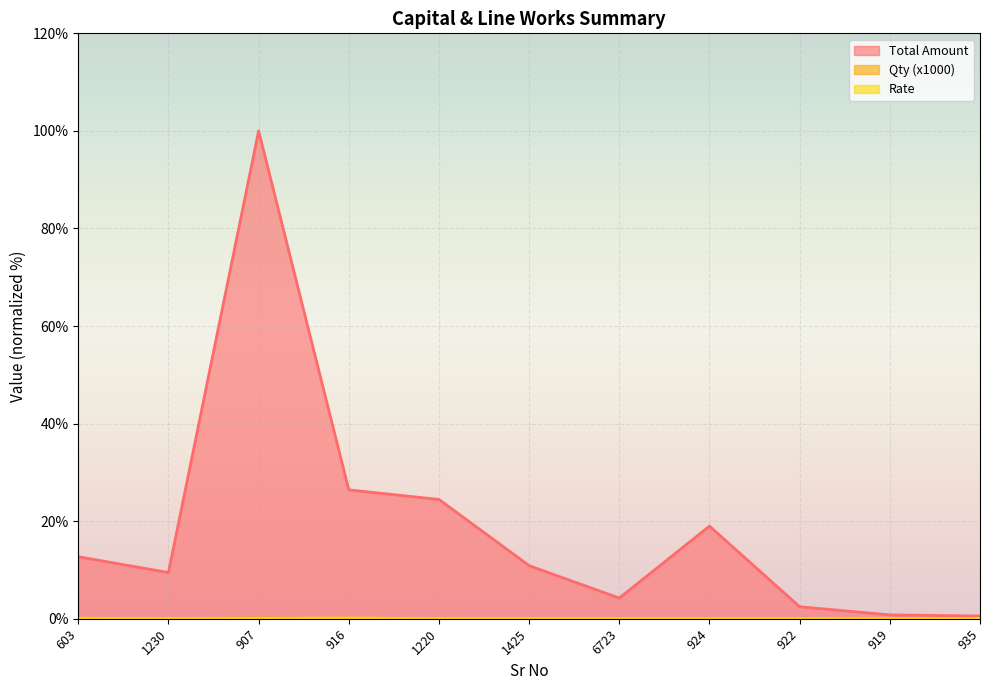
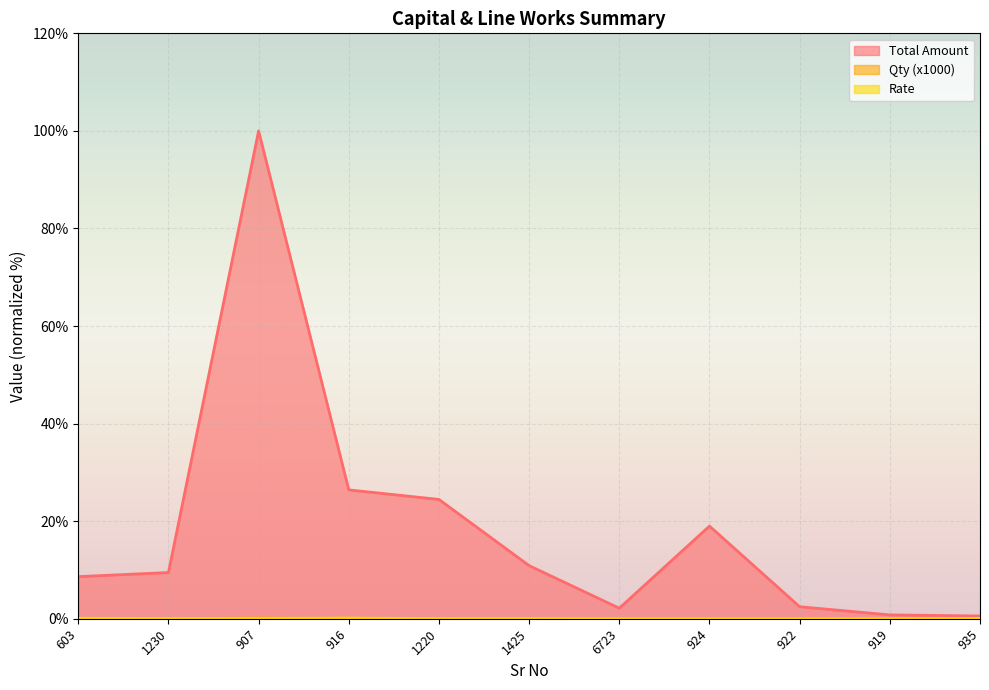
  {
    "Total Amount": {
-     "603": "13%",
+     "603": "9%",
      "1230": "9%",
      "907": "100%",
      "916": "26%",
      "1220": "24%",
      "1425": "11%",
-     "6723": "4%",
+     "6723": "2%",
      "924": "19%",
      "922": "2%",
      "919": "1%"
    }
  }
